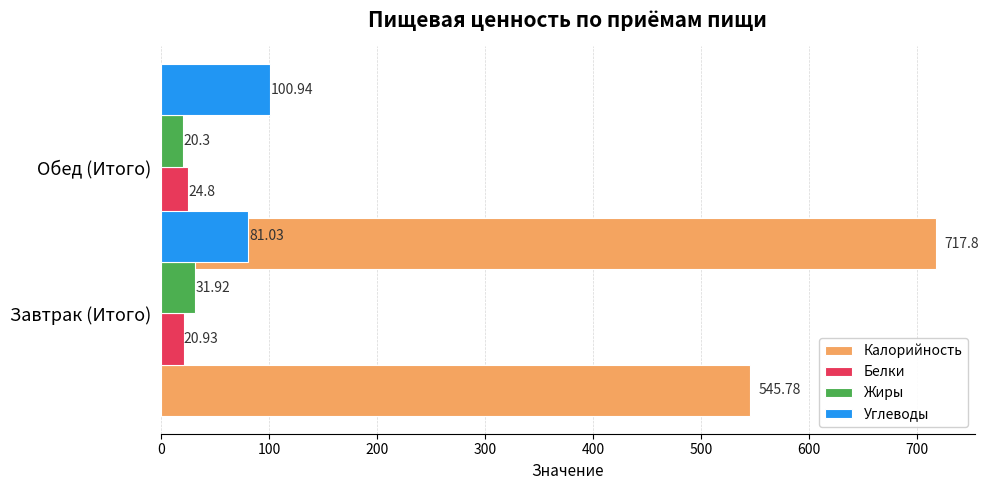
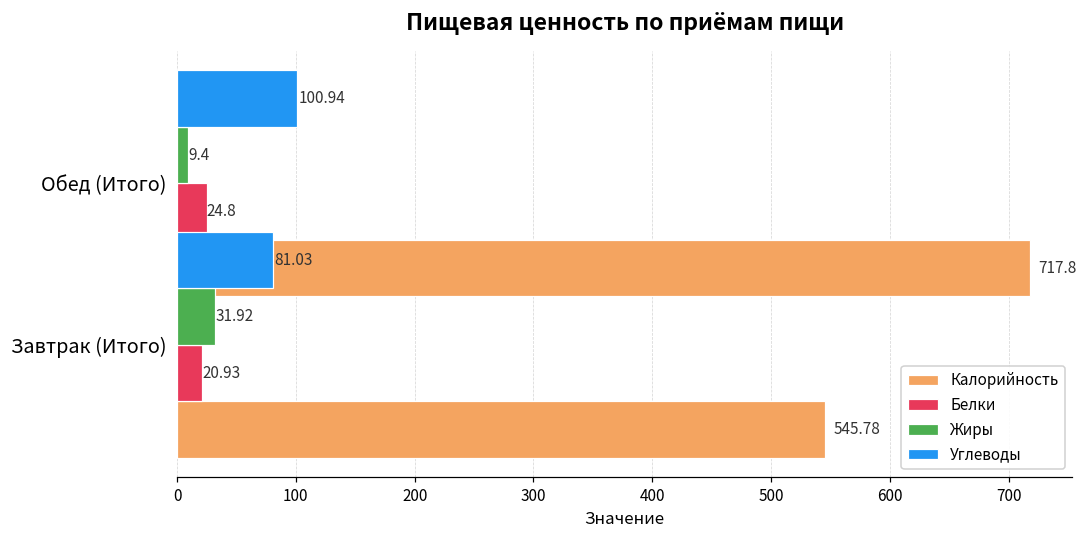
  {
    "Белки": {
      "Обед (Итого)": 24.8,
      "Завтрак (Итого)": 20.93
    },
    "Жиры": {
-     "Обед (Итого)": 20.3,
+     "Обед (Итого)": 9.4,
      "Завтрак (Итого)": 31.92
    }
  }
